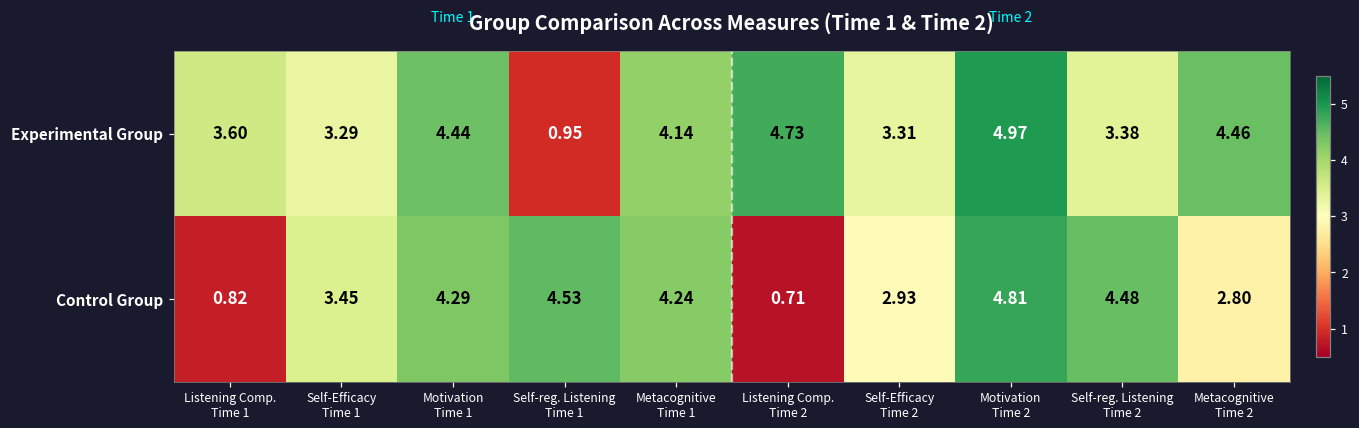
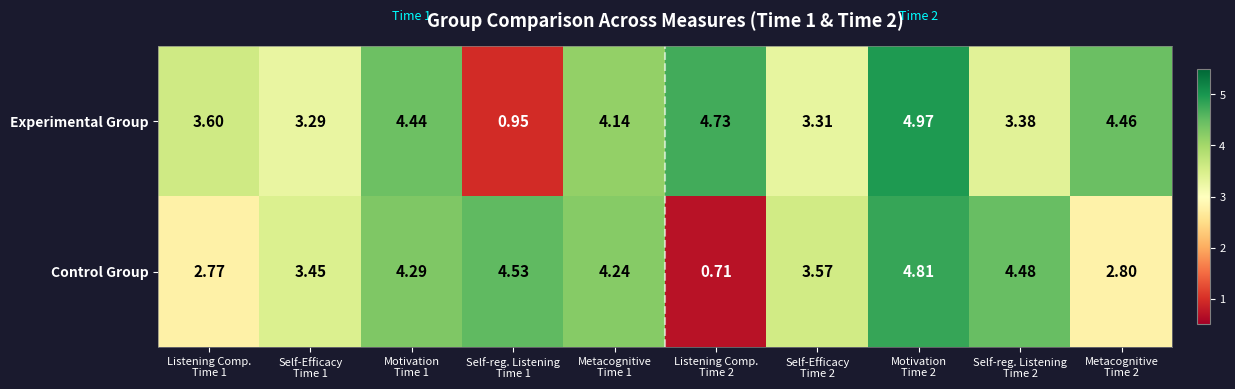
  {
    "Experimental Group": {
      "Listening Comp. Time 1": 3.60,
      "Self-Efficacy Time 1": 3.29,
      "Motivation Time 1": 4.44,
      "Self-reg. Listening Time 1": 0.95,
      "Metacognitive Time 1": 4.14,
      "Listening Comp. Time 2": 4.73,
      "Self-Efficacy Time 2": 3.31,
      "Motivation Time 2": 4.97,
      "Self-reg. Listening Time 2": 3.38,
      "Metacognitive Time 2": 4.46
    },
    "Control Group": {
-     "Listening Comp. Time 1": 0.82,
+     "Listening Comp. Time 1": 2.77,
      "Self-Efficacy Time 1": 3.45,
      "Motivation Time 1": 4.29,
      "Self-reg. Listening Time 1": 4.53,
      "Metacognitive Time 1": 4.24,
      "Listening Comp. Time 2": 0.71,
-     "Self-Efficacy Time 2": 2.93,
+     "Self-Efficacy Time 2": 3.57,
      "Motivation Time 2": 4.81,
      "Self-reg. Listening Time 2": 4.48,
      "Metacognitive Time 2": 2.80
    }
  }
